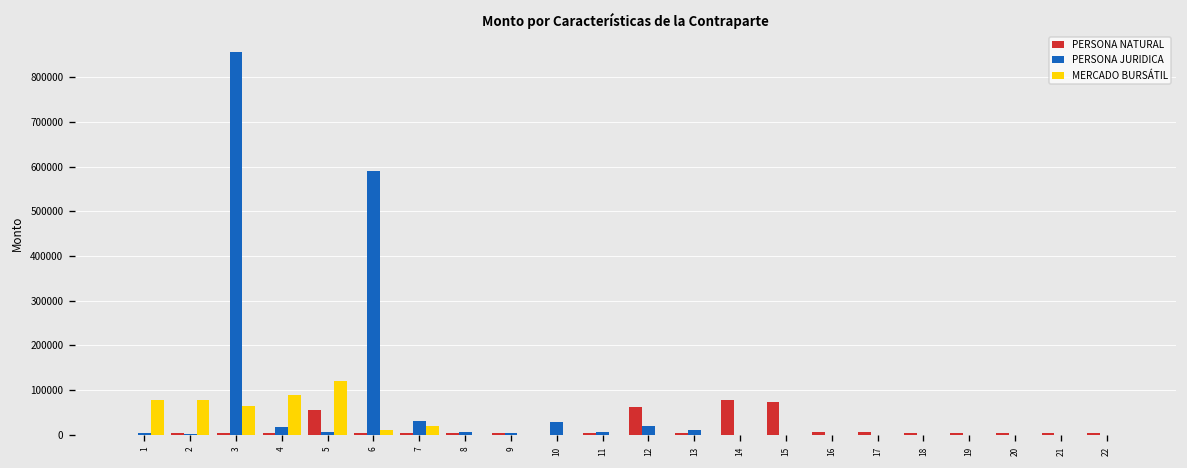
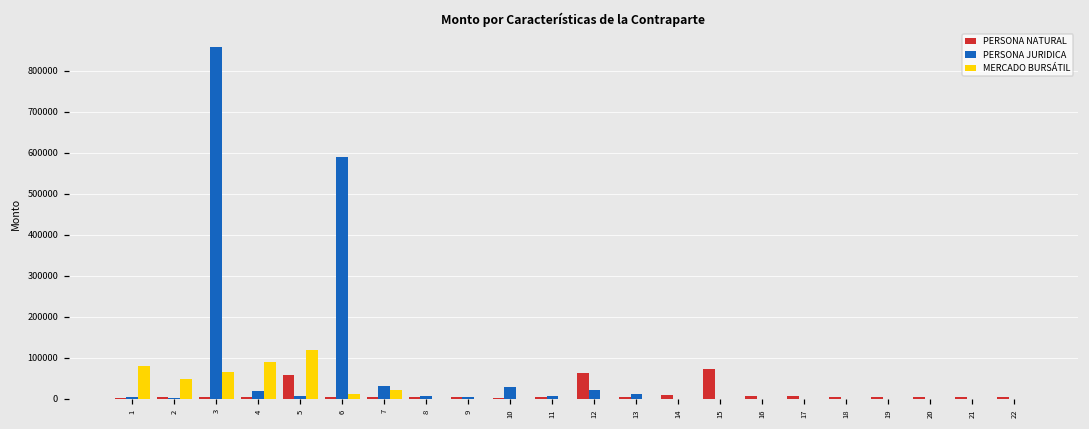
  {
    "PERSONA NATURAL": {
      "5": 60000,
      "12": 60000,
-     "14": 80000,
+     "14": 10000,
      "15": 70000,
      "16": 10000,
      "17": 10000
    },
    "PERSONA JURIDICA": {
      "3": 860000,
      "4": 20000,
      "5": 10000,
      "6": 590000,
      "7": 30000,
      "10": 30000,
      "12": 20000,
      "13": 10000,
      "14": 0,
      "15": 0,
      "16": 0,
      "17": 0,
      "18": 0,
      "19": 0,
      "20": 0,
      "21": 0,
      "22": 0
    },
    "MERCADO BURSÁTIL": {
      "1": 80000,
-     "2": 80000,
+     "2": 50000,
      "3": 60000,
      "4": 90000,
      "5": 120000,
      "6": 10000,
      "7": 20000,
      "8": 0,
      "9": 0,
      "10": 0,
      "11": 0,
      "12": 0,
      "13": 0,
      "14": 0,
      "15": 0,
      "16": 0,
      "17": 0,
      "18": 0,
      "19": 0,
      "20": 0,
      "21": 0,
      "22": 0
    }
  }
